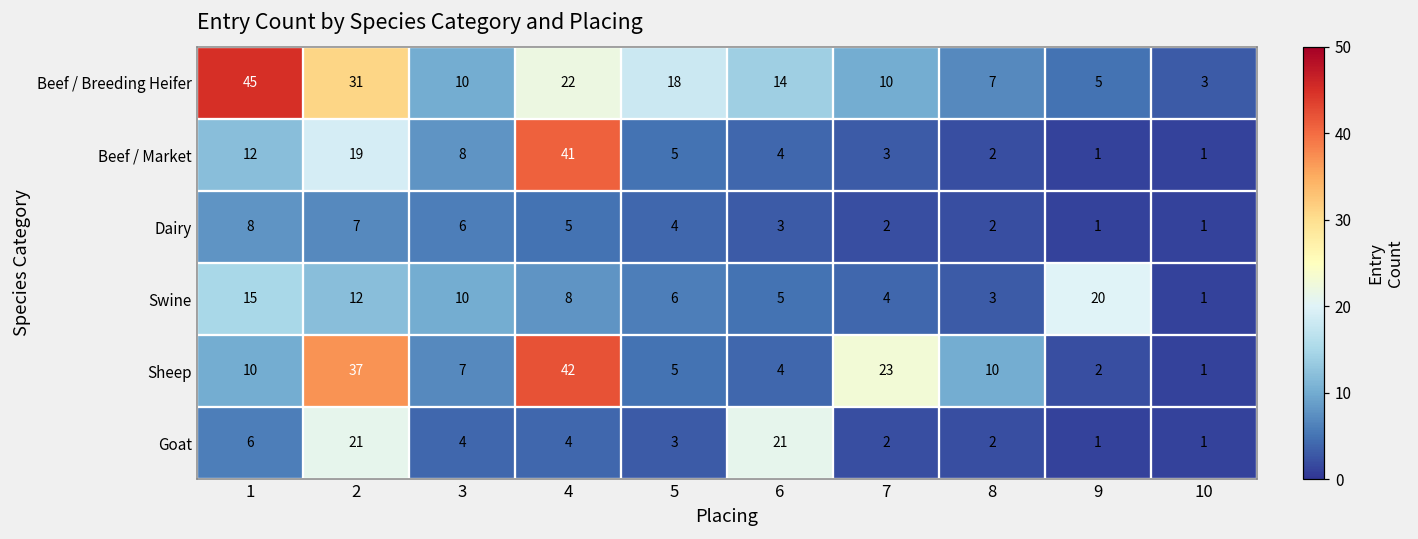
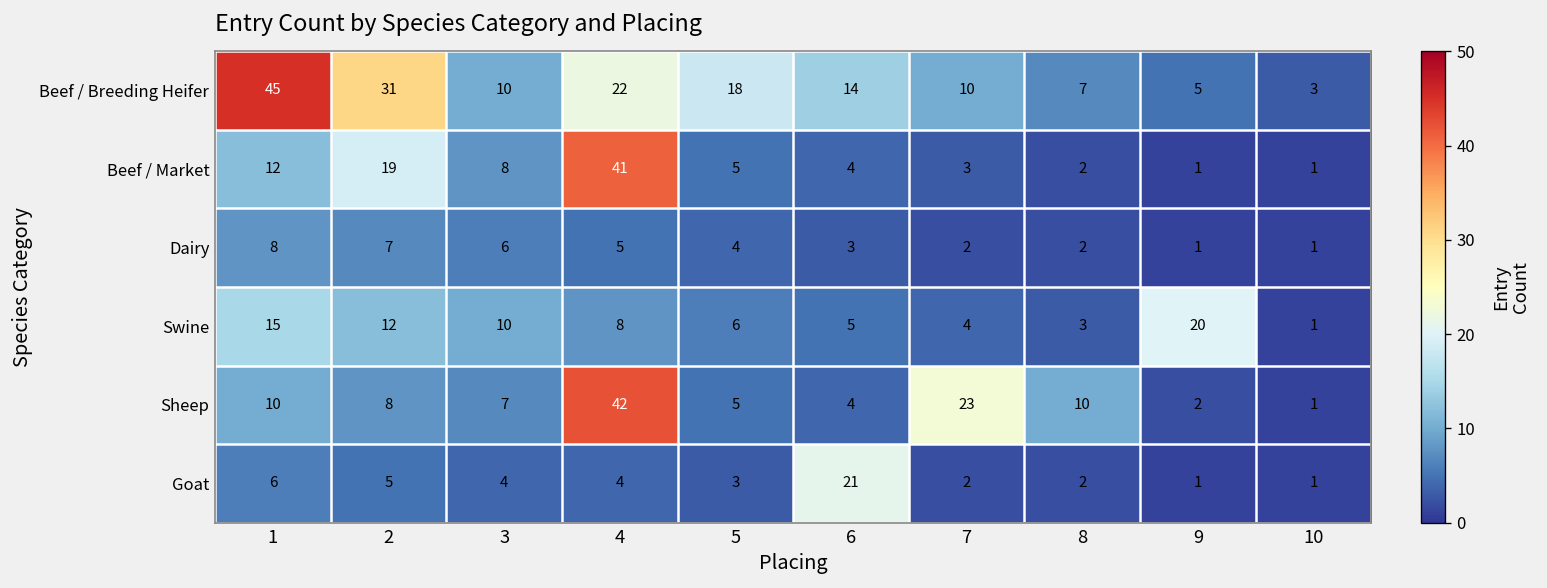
  {
    "Beef / Breeding Heifer": {
      "1": 45,
      "2": 31,
      "3": 10,
      "4": 22,
      "5": 18,
      "6": 14,
      "7": 10,
      "8": 7,
      "9": 5,
      "10": 3
    },
    "Beef / Market": {
      "1": 12,
      "2": 19,
      "3": 8,
      "4": 41,
      "5": 5,
      "6": 4,
      "7": 3,
      "8": 2,
      "9": 1,
      "10": 1
    },
    "Dairy": {
      "1": 8,
      "2": 7,
      "3": 6,
      "4": 5,
      "5": 4,
      "6": 3,
      "7": 2,
      "8": 2,
      "9": 1,
      "10": 1
    },
    "Swine": {
      "1": 15,
      "2": 12,
      "3": 10,
      "4": 8,
      "5": 6,
      "6": 5,
      "7": 4,
      "8": 3,
      "9": 20,
      "10": 1
    },
    "Sheep": {
      "1": 10,
-     "2": 37,
+     "2": 8,
      "3": 7,
      "4": 42,
      "5": 5,
      "6": 4,
      "7": 23,
      "8": 10,
      "9": 2,
      "10": 1
    },
    "Goat": {
      "1": 6,
-     "2": 21,
+     "2": 5,
      "3": 4,
      "4": 4,
      "5": 3,
      "6": 21,
      "7": 2,
      "8": 2,
      "9": 1,
      "10": 1
    }
  }
